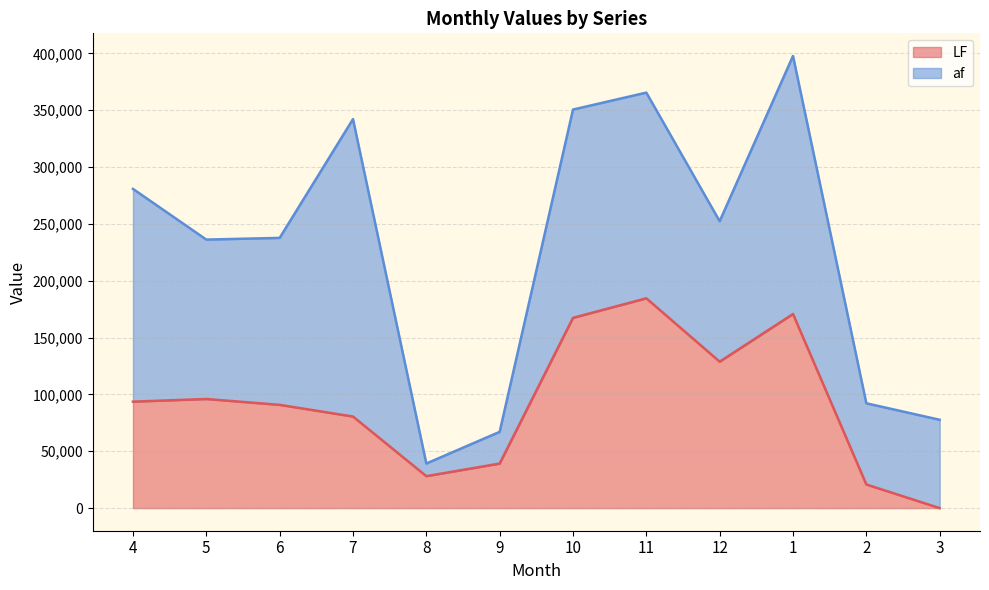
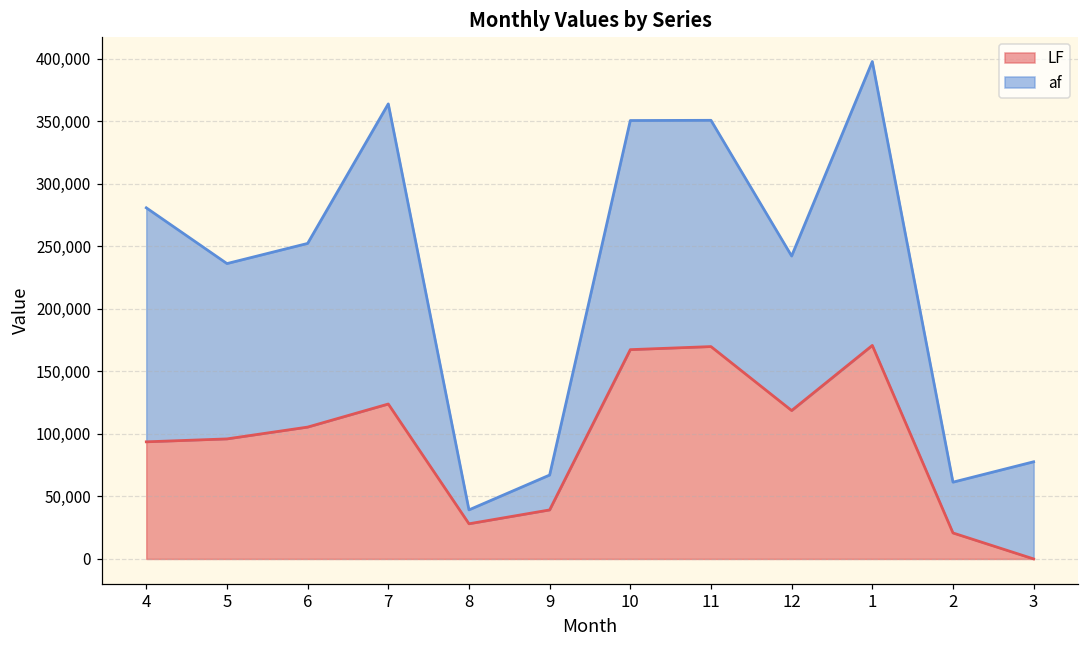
  {
    "LF": {
      "4": "94,000",
      "5": "96,000",
-     "6": "91,000",
-     "7": "81,000",
+     "6": "105,000",
+     "7": "124,000",
      "8": "28,000",
      "9": "39,000",
      "10": "167,000",
-     "11": "185,000",
-     "12": "129,000",
+     "11": "170,000",
+     "12": "119,000",
      "1": "171,000",
      "2": "21,000",
      "3": "0"
    },
    "af": {
      "4": "187,000",
      "5": "140,000",
      "6": "147,000",
-     "7": "262,000",
+     "7": "240,000",
      "8": "11,000",
      "9": "28,000",
      "10": "183,000",
      "11": "181,000",
      "12": "124,000",
      "1": "227,000",
-     "2": "71,000",
+     "2": "41,000",
      "3": "78,000"
    }
  }
